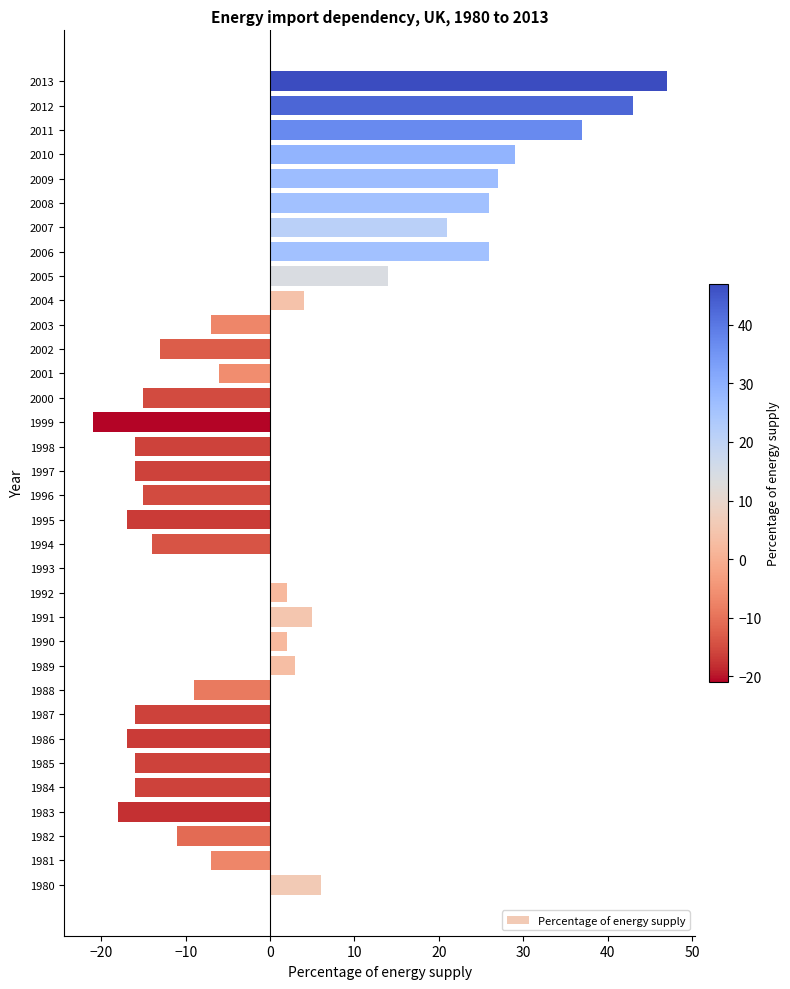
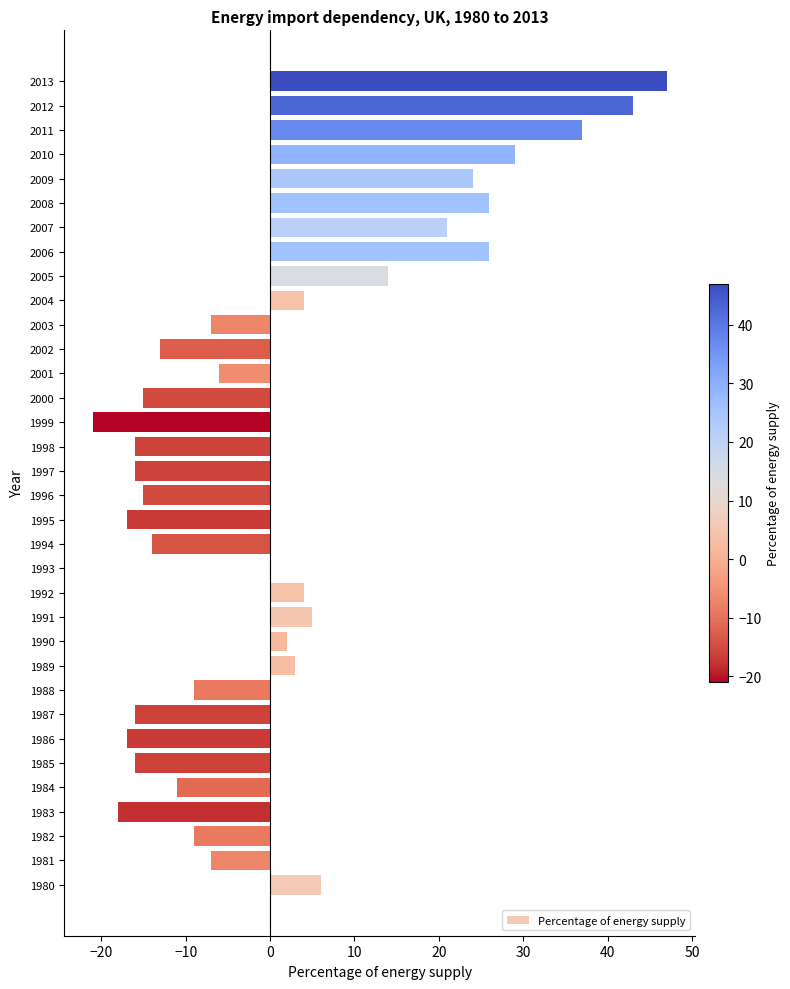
  {
    "2013": 47,
    "2012": 43,
    "2011": 37,
    "2010": 29,
-   "2009": 27,
+   "2009": 24,
    "2008": 26,
    "2007": 21,
    "2006": 26,
    "2005": 14,
    "2004": 4,
    "2003": -7,
    "2002": -13,
    "2001": -6,
    "2000": -15,
    "1999": -21,
    "1998": -16,
    "1997": -16,
    "1996": -15,
    "1995": -17,
    "1994": -14,
    "1993": 0,
-   "1992": 2,
+   "1992": 4,
    "1991": 5,
    "1990": 2,
    "1989": 3,
    "1988": -9,
    "1987": -16,
    "1986": -17,
    "1985": -16,
-   "1984": -16,
+   "1984": -11,
    "1983": -18,
-   "1982": -11,
+   "1982": -9,
    "1981": -7,
    "1980": 6
  }
